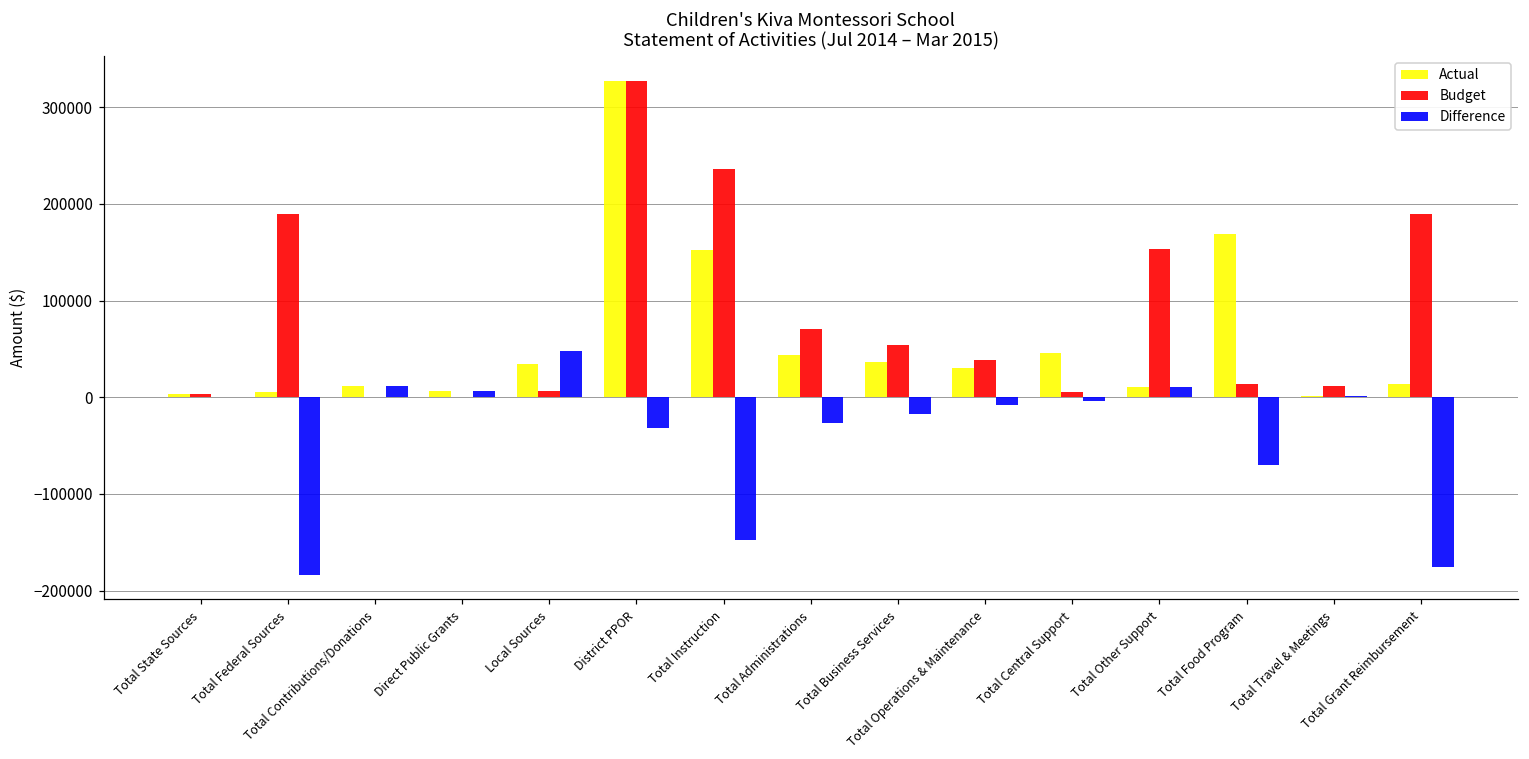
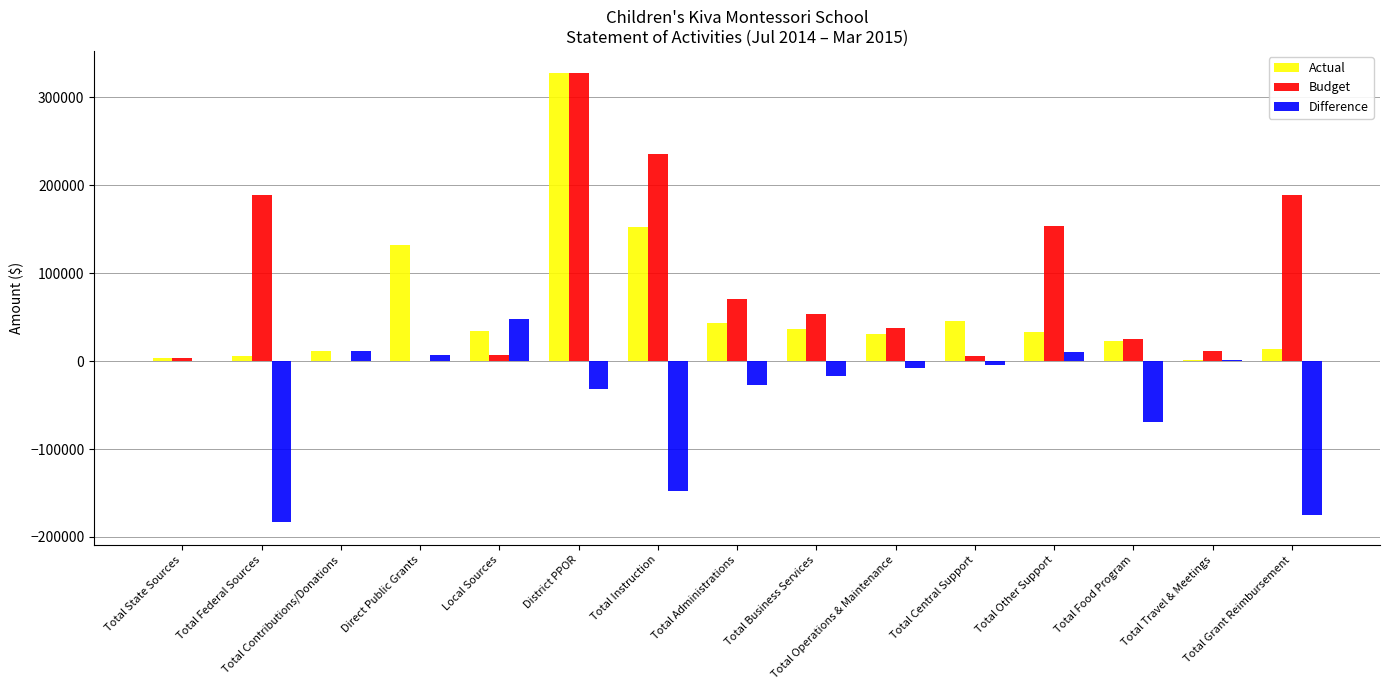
  {
    "Actual": {
      "Total State Sources": 0,
      "Total Federal Sources": 10000,
      "Total Contributions/Donations": 10000,
-     "Direct Public Grants": 10000,
+     "Direct Public Grants": 130000,
      "Local Sources": 30000,
      "District PPOR": 330000,
      "Total Instruction": 150000,
      "Total Administrations": 40000,
      "Total Business Services": 40000,
      "Total Operations & Maintenance": 30000,
      "Total Central Support": 50000,
-     "Total Other Support": 10000,
-     "Total Food Program": 170000,
+     "Total Other Support": 30000,
+     "Total Food Program": 20000,
      "Total Grant Reimbursement": 10000
    },
    "Budget": {
      "Total State Sources": 0,
      "Total Federal Sources": 190000,
      "Total Contributions/Donations": 0,
      "Direct Public Grants": 0,
      "Local Sources": 10000,
      "District PPOR": 330000,
      "Total Instruction": 240000,
      "Total Administrations": 70000,
      "Total Business Services": 50000,
      "Total Operations & Maintenance": 40000,
      "Total Central Support": 10000,
      "Total Other Support": 150000,
-     "Total Food Program": 10000,
+     "Total Food Program": 30000,
      "Total Travel & Meetings": 10000,
      "Total Grant Reimbursement": 190000
    },
    "Difference": {
      "Total Federal Sources": -180000,
      "Total Contributions/Donations": 10000,
      "Direct Public Grants": 10000,
      "Local Sources": 50000,
      "District PPOR": -30000,
      "Total Instruction": -150000,
      "Total Administrations": -30000,
      "Total Business Services": -20000,
      "Total Operations & Maintenance": -10000,
      "Total Central Support": 0,
      "Total Other Support": 10000,
      "Total Food Program": -70000,
      "Total Grant Reimbursement": -180000
    }
  }
